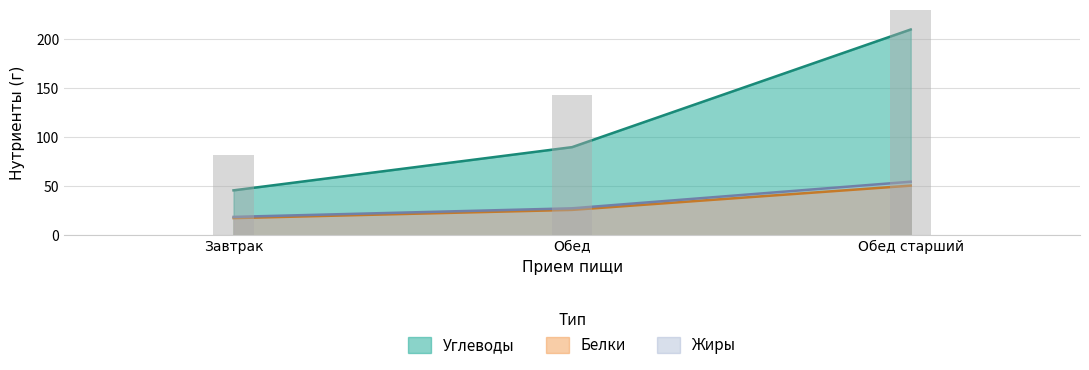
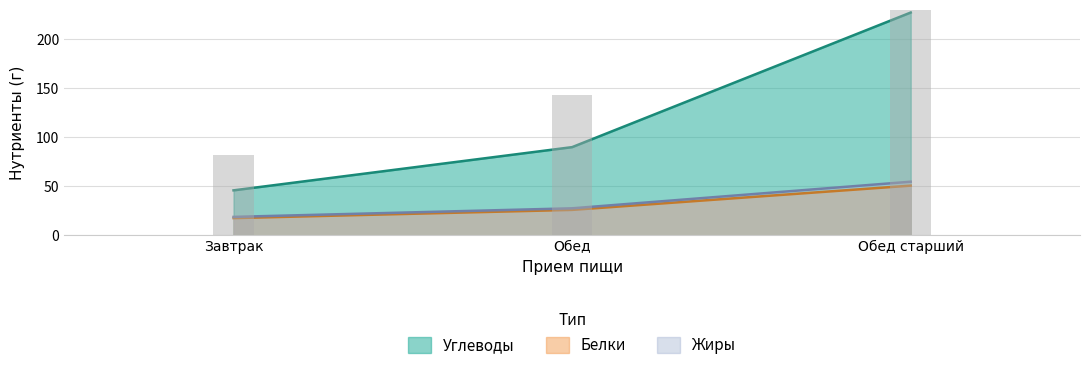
  {
    "Углеводы": {
      "Завтрак": 50,
      "Обед": 90,
-     "Обед старший": 210
+     "Обед старший": 230
    },
    "Белки": {
      "Обед старший": 50
    }
  }
